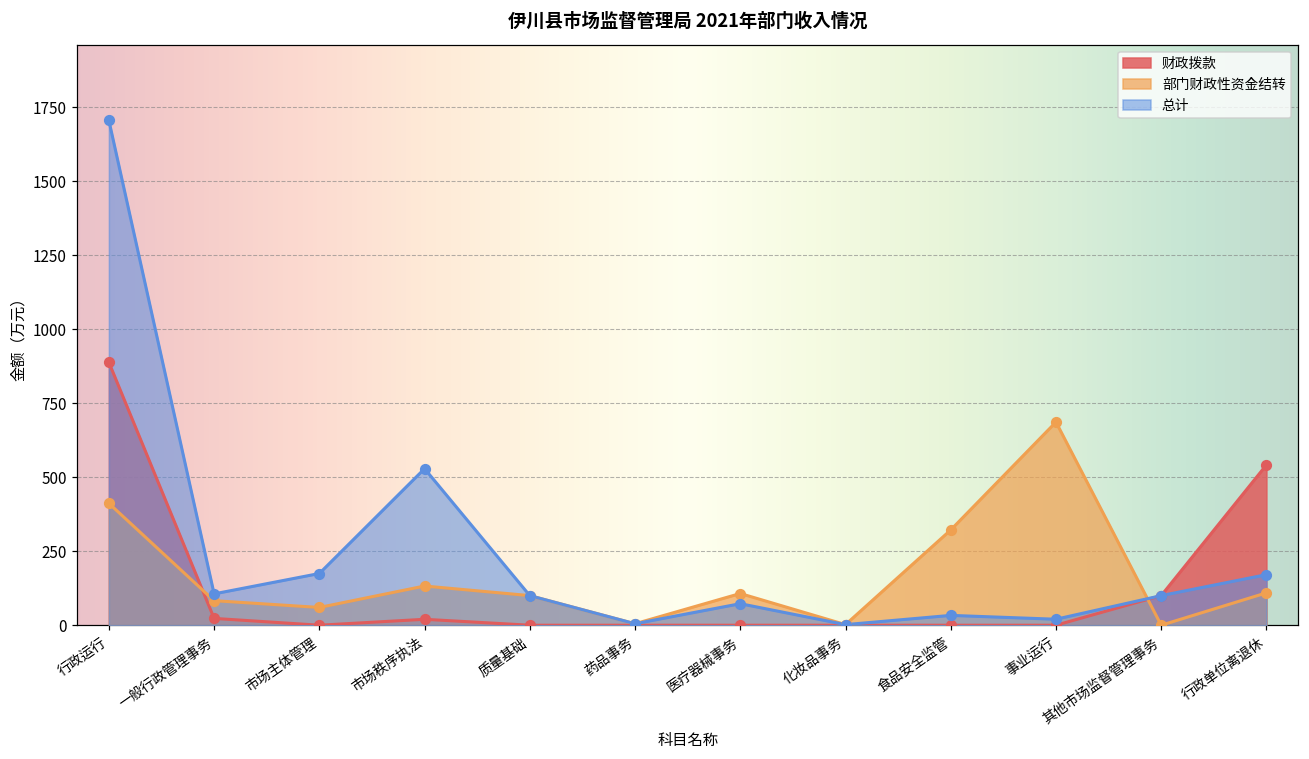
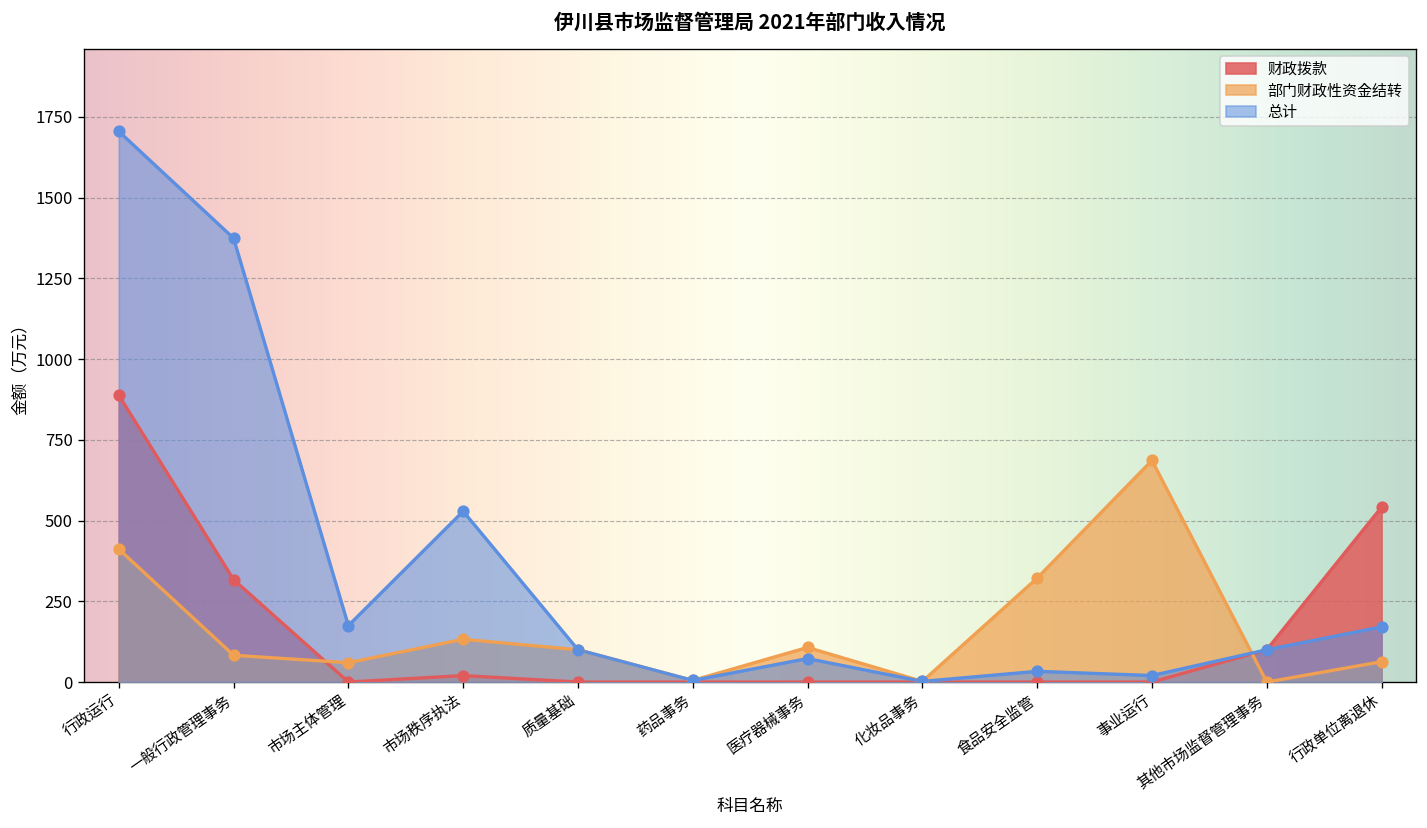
  {
    "财政拨款": {
      "行政运行": 890,
-     "一般行政管理事务": 20,
+     "一般行政管理事务": 320,
      "市场主体管理": 0,
      "市场秩序执法": 20,
      "质量基础": 0,
      "医疗器械事务": 0,
      "食品安全监管": 0,
      "事业运行": 0,
      "行政单位离退休": 540
    },
    "部门财政性资金结转": {
      "行政运行": 410,
      "一般行政管理事务": 80,
      "市场主体管理": 60,
      "市场秩序执法": 130,
      "医疗器械事务": 110,
      "食品安全监管": 320,
      "事业运行": 690,
      "其他市场监督管理事务": 0,
-     "行政单位离退休": 110
+     "行政单位离退休": 60
    },
    "总计": {
      "行政运行": 1710,
-     "一般行政管理事务": 110,
+     "一般行政管理事务": 1370,
      "市场主体管理": 170,
      "市场秩序执法": 530,
      "医疗器械事务": 70,
      "食品安全监管": 30,
      "事业运行": 20,
      "行政单位离退休": 170
    }
  }
